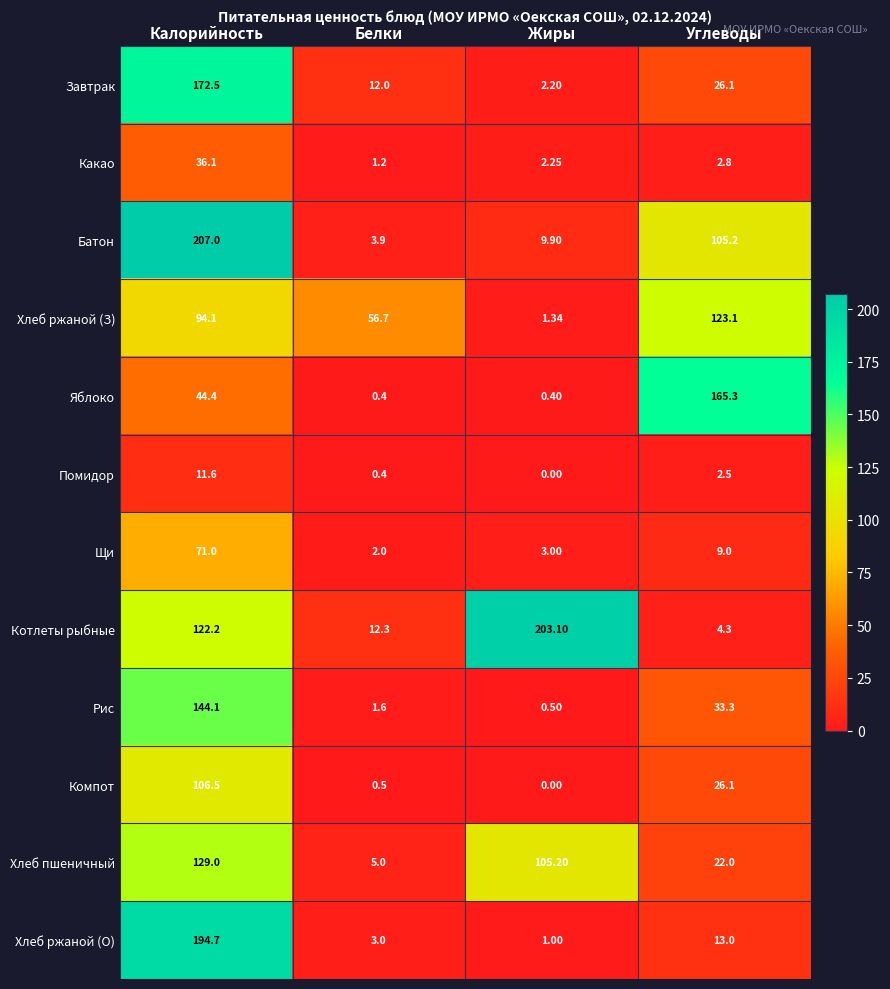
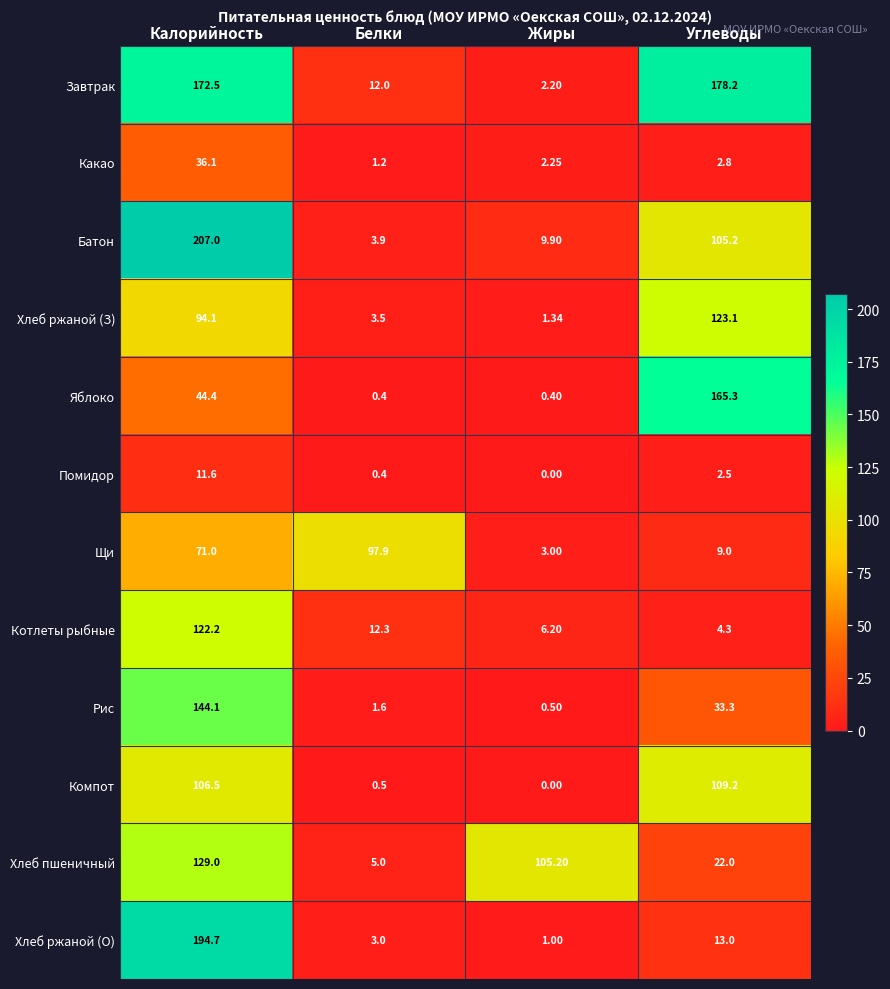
  {
    "Завтрак": {
      "Калорийность": 172.5,
      "Белки": 12.0,
      "Жиры": 2.20,
-     "Углеводы": 26.1
+     "Углеводы": 178.2
    },
    "Какао": {
      "Калорийность": 36.1,
      "Белки": 1.2,
      "Жиры": 2.25,
      "Углеводы": 2.8
    },
    "Батон": {
      "Калорийность": 207.0,
      "Белки": 3.9,
      "Жиры": 9.90,
      "Углеводы": 105.2
    },
    "Хлеб ржаной (З)": {
      "Калорийность": 94.1,
-     "Белки": 56.7,
+     "Белки": 3.5,
      "Жиры": 1.34,
      "Углеводы": 123.1
    },
    "Яблоко": {
      "Калорийность": 44.4,
      "Белки": 0.4,
      "Жиры": 0.40,
      "Углеводы": 165.3
    },
    "Помидор": {
      "Калорийность": 11.6,
      "Белки": 0.4,
      "Жиры": 0.00,
      "Углеводы": 2.5
    },
    "Щи": {
      "Калорийность": 71.0,
-     "Белки": 2.0,
+     "Белки": 97.9,
      "Жиры": 3.00,
      "Углеводы": 9.0
    },
    "Котлеты рыбные": {
      "Калорийность": 122.2,
      "Белки": 12.3,
-     "Жиры": 203.10,
+     "Жиры": 6.20,
      "Углеводы": 4.3
    },
    "Рис": {
      "Калорийность": 144.1,
      "Белки": 1.6,
      "Жиры": 0.50,
      "Углеводы": 33.3
    },
    "Компот": {
      "Калорийность": 106.5,
      "Белки": 0.5,
      "Жиры": 0.00,
-     "Углеводы": 26.1
+     "Углеводы": 109.2
    },
    "Хлеб пшеничный": {
      "Калорийность": 129.0,
      "Белки": 5.0,
      "Жиры": 105.20,
      "Углеводы": 22.0
    },
    "Хлеб ржаной (О)": {
      "Калорийность": 194.7,
      "Белки": 3.0,
      "Жиры": 1.00,
      "Углеводы": 13.0
    }
  }
